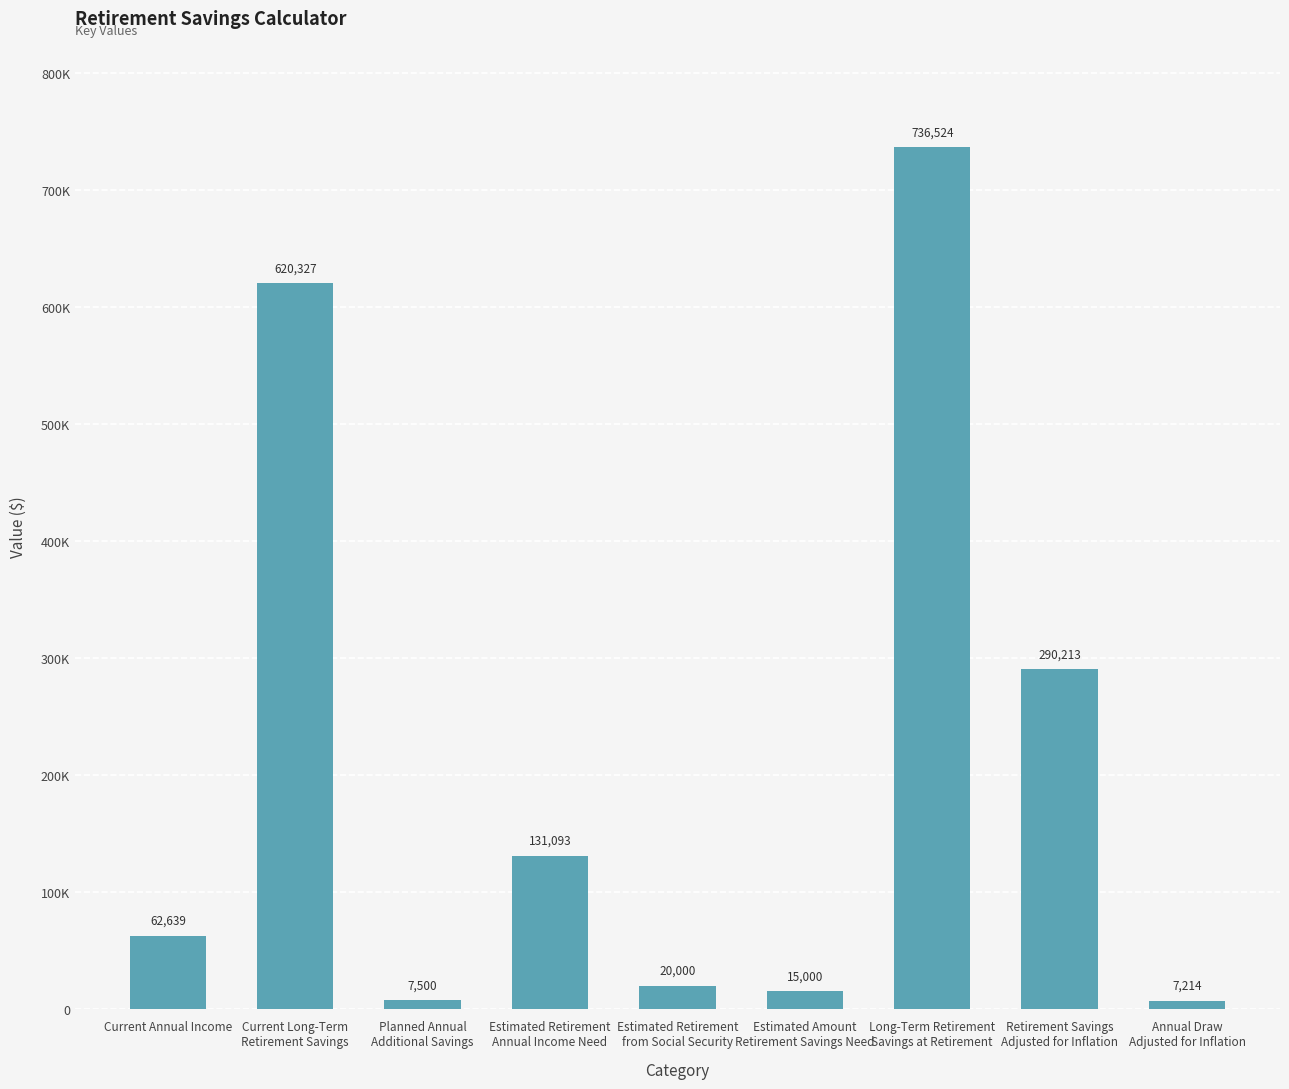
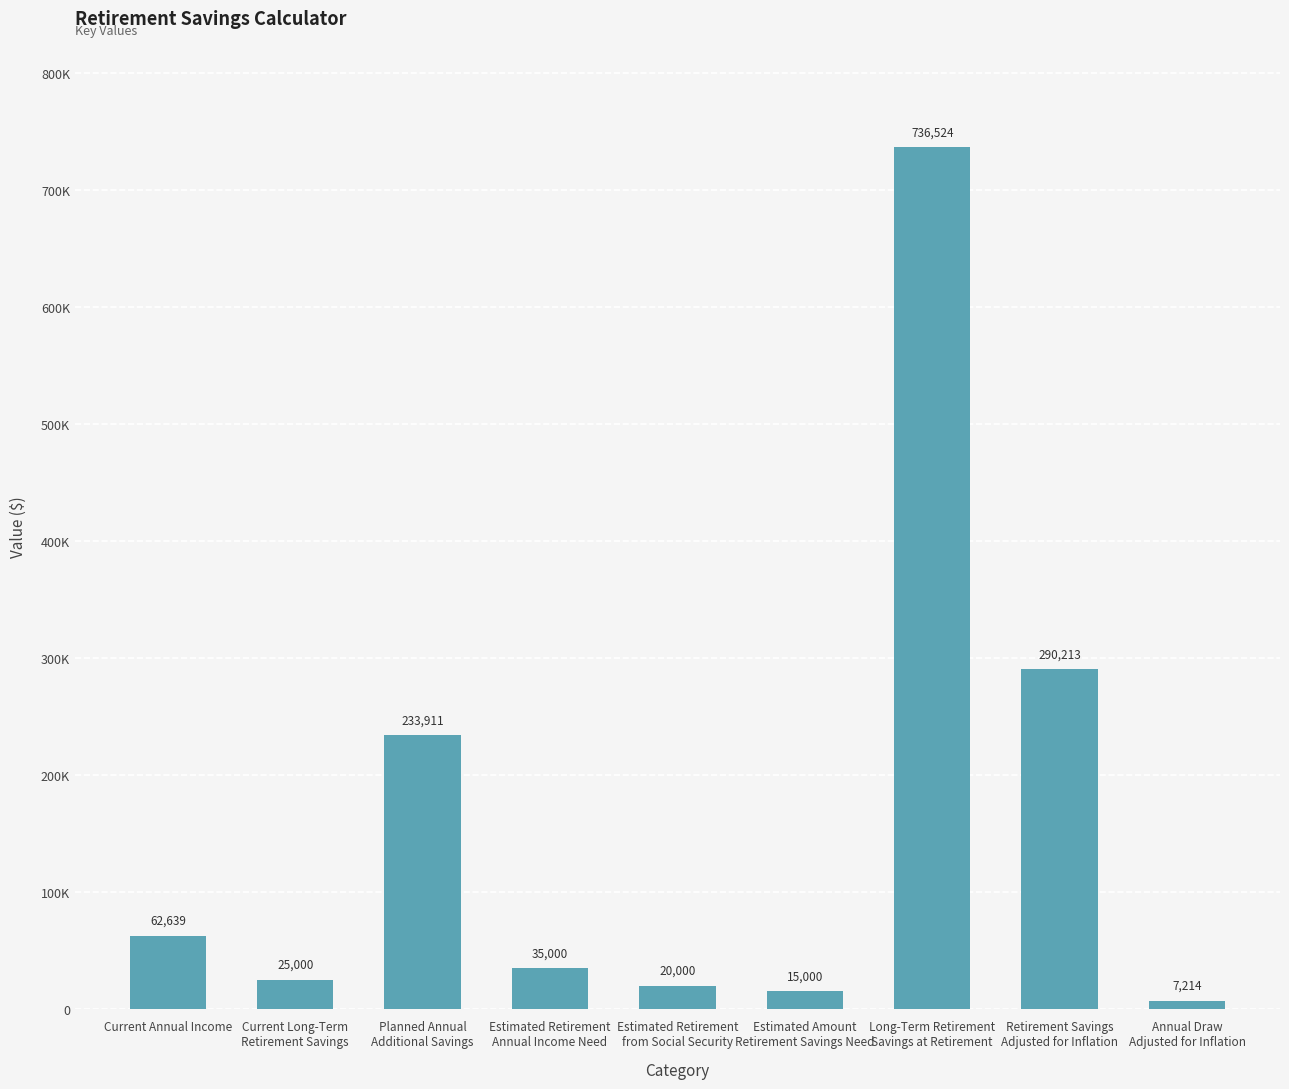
  {
    "Current Annual Income": "62,639",
-   "Current Long-Term Retirement Savings": "620,327",
-   "Planned Annual Additional Savings": "7,500",
-   "Estimated Retirement Annual Income Need": "131,093",
+   "Current Long-Term Retirement Savings": "25,000",
+   "Planned Annual Additional Savings": "233,911",
+   "Estimated Retirement Annual Income Need": "35,000",
    "Estimated Retirement from Social Security": "20,000",
    "Estimated Amount Retirement Savings Need": "15,000",
    "Long-Term Retirement Savings at Retirement": "736,524",
    "Retirement Savings Adjusted for Inflation": "290,213",
    "Annual Draw Adjusted for Inflation": "7,214"
  }
